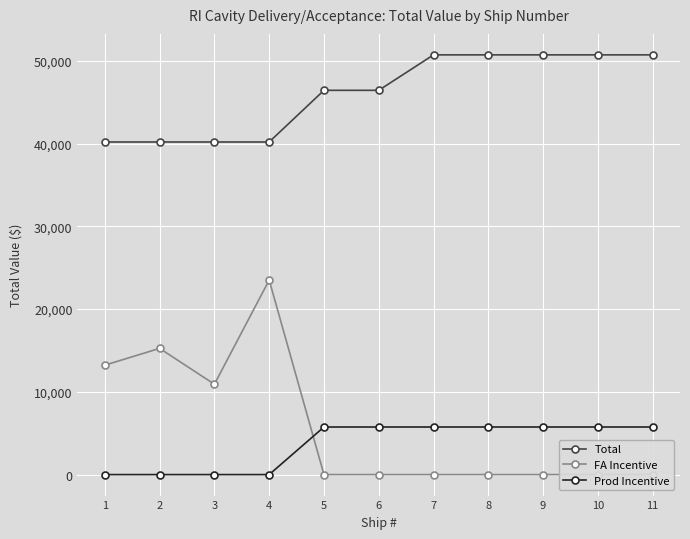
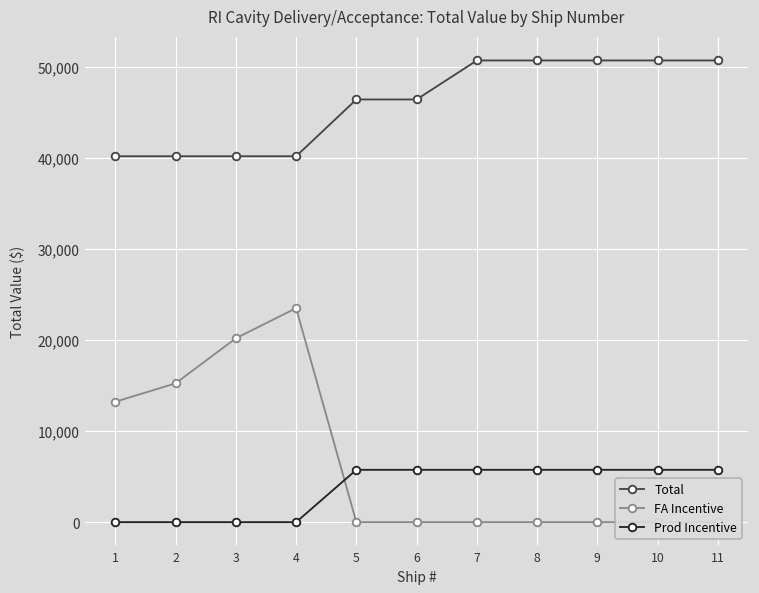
  {
    "FA Incentive": {
      "1": "13,000",
      "2": "15,000",
-     "3": "11,000",
+     "3": "20,000",
      "4": "24,000",
      "5": "0",
      "6": "0",
      "7": "0",
      "8": "0",
      "9": "0"
    }
  }
